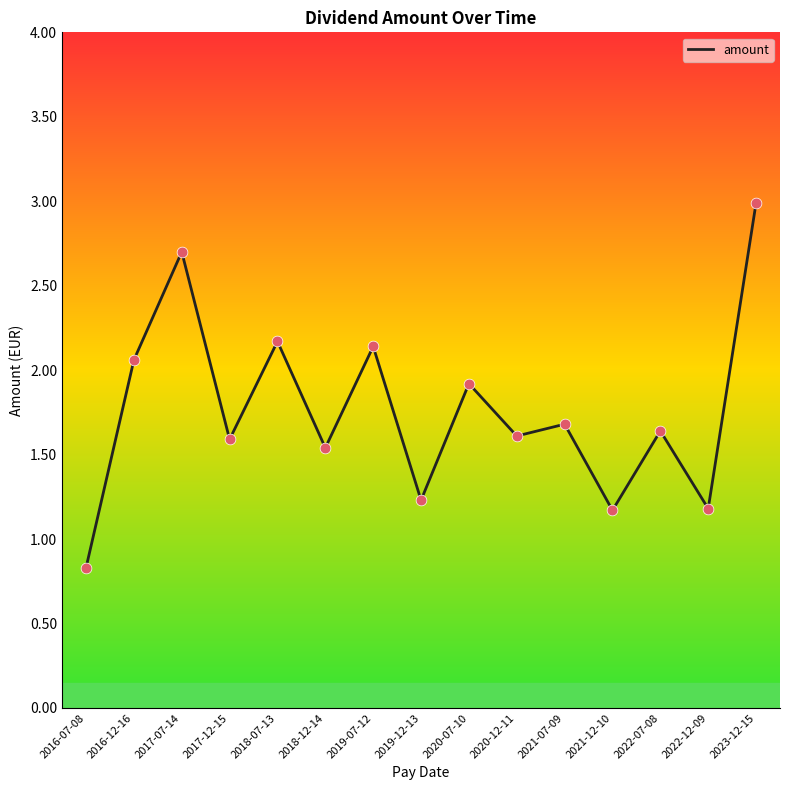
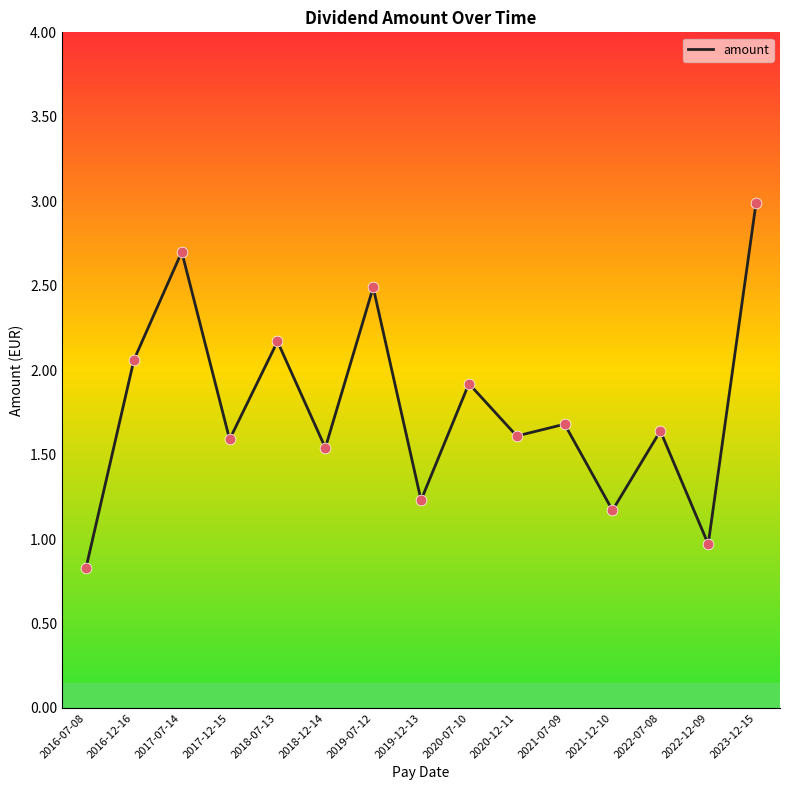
  {
    "2016-07-08": 0.83,
    "2016-12-16": 2.06,
    "2017-07-14": 2.70,
    "2017-12-15": 1.59,
    "2018-07-13": 2.17,
    "2018-12-14": 1.54,
-   "2019-07-12": 2.14,
+   "2019-07-12": 2.49,
    "2019-12-13": 1.23,
    "2020-07-10": 1.92,
    "2020-12-11": 1.61,
    "2021-07-09": 1.68,
    "2021-12-10": 1.17,
    "2022-07-08": 1.64,
-   "2022-12-09": 1.18,
+   "2022-12-09": 0.97,
    "2023-12-15": 2.99
  }
